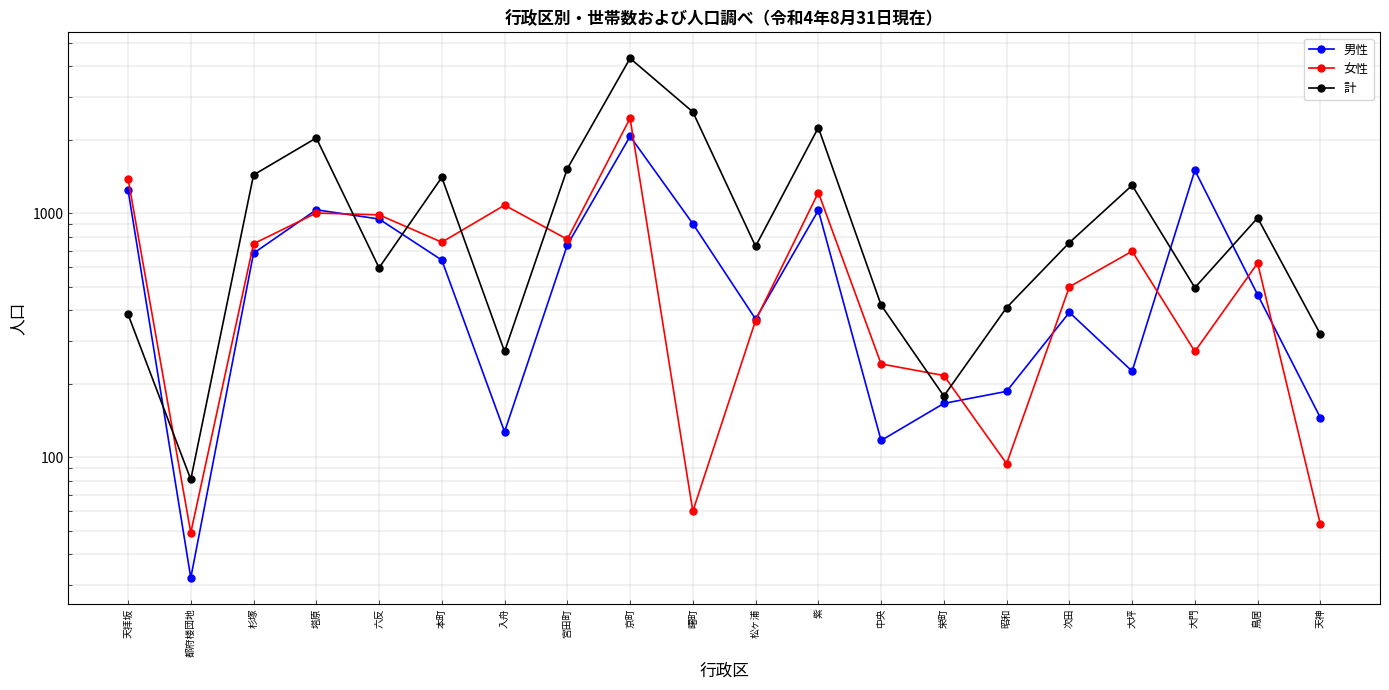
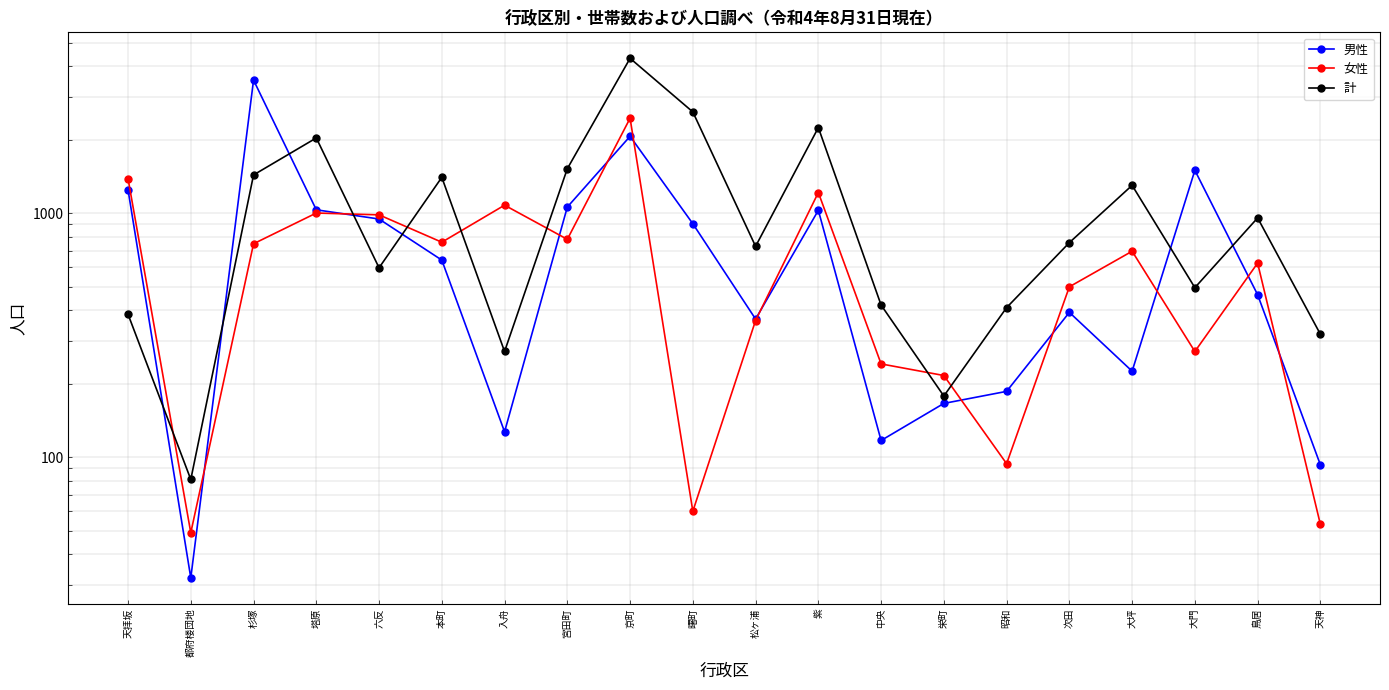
  {
    "男性": {
      "天拝坂": 1200,
      "都府楼団地": 32,
-     "杉塚": 690,
+     "杉塚": 3500,
      "塔原": 1030,
      "六反": 950,
      "本町": 640,
      "入舟": 130,
-     "宮田町": 740,
+     "宮田町": 1060,
      "京町": 2100,
      "曙町": 910,
      "紫": 1030,
      "中央": 120,
      "栄町": 170,
      "昭和": 190,
      "次田": 390,
      "大坪": 230,
      "大門": 1500,
      "鳥居": 460,
-     "天神": 150
+     "天神": 93
    },
    "女性": {
      "天拝坂": 1400,
      "都府楼団地": 49,
      "杉塚": 750,
      "塔原": 1000,
      "六反": 980,
      "本町": 760,
      "入舟": 1100,
      "宮田町": 780,
      "京町": 2400,
      "曙町": 60,
      "紫": 1200,
      "中央": 240,
      "栄町": 220,
      "昭和": 94,
      "次田": 500,
      "大坪": 700,
      "大門": 270,
      "鳥居": 620,
      "天神": 53
    },
    "計": {
      "天拝坂": 390,
      "都府楼団地": 81,
      "杉塚": 1400,
      "塔原": 2000,
      "六反": 600,
      "本町": 1400,
      "入舟": 270,
      "宮田町": 1500,
      "京町": 4300,
      "曙町": 2600,
      "松ヶ浦": 730,
      "紫": 2200,
      "中央": 420,
      "栄町": 180,
      "昭和": 410,
      "次田": 760,
      "大坪": 1300,
      "大門": 500,
      "鳥居": 960,
      "天神": 320
    }
  }
